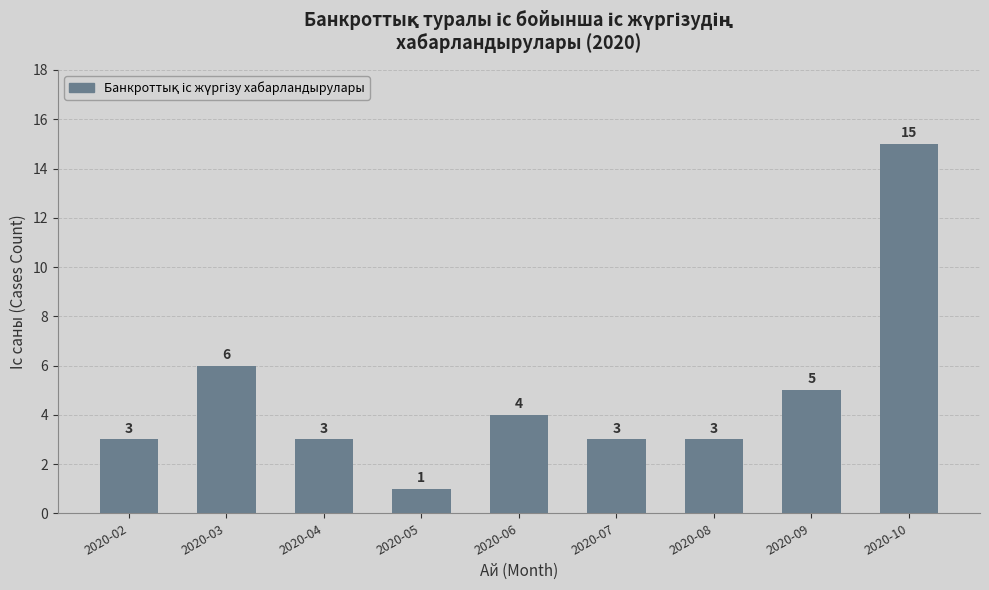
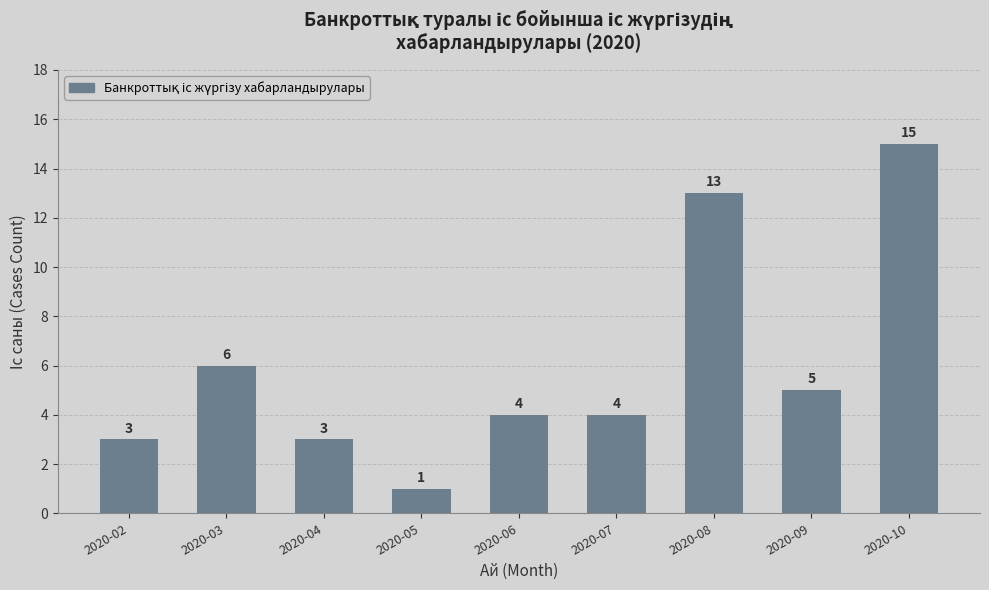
  {
    "2020-02": 3,
    "2020-03": 6,
    "2020-04": 3,
    "2020-05": 1,
    "2020-06": 4,
-   "2020-07": 3,
-   "2020-08": 3,
+   "2020-07": 4,
+   "2020-08": 13,
    "2020-09": 5,
    "2020-10": 15
  }
